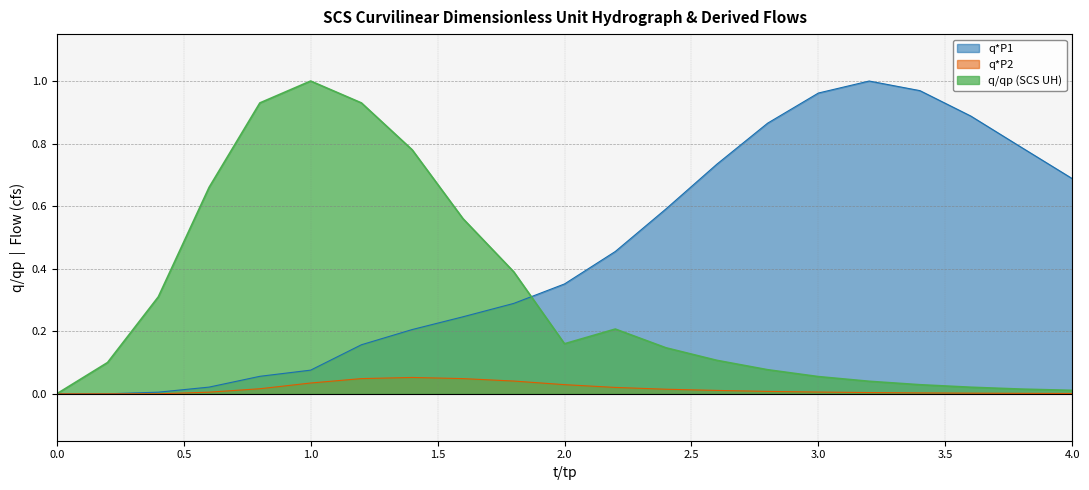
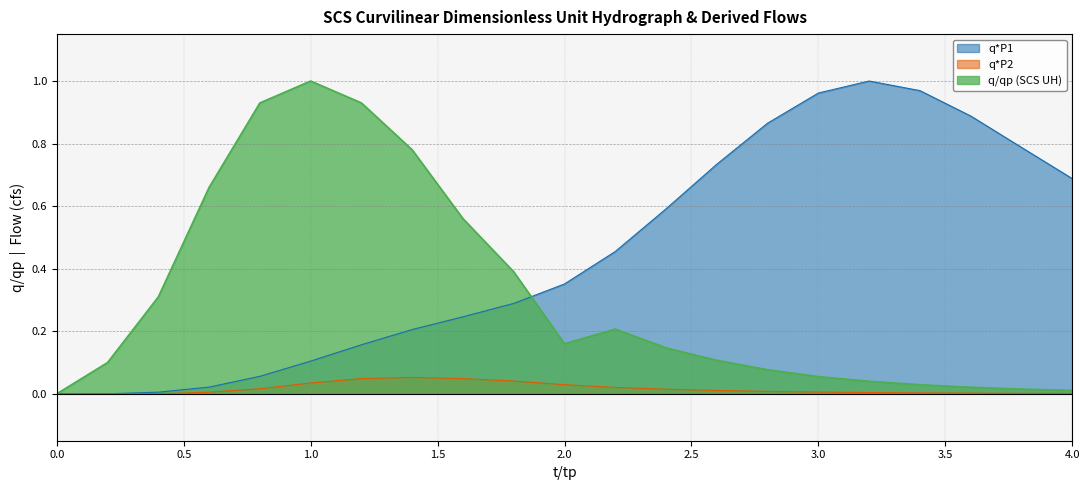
  {
    "q*P1": {
-     "1.0": 0.08,
+     "1.0": 0.10,
      "2.0": 0.35,
      "3.0": 0.96,
      "4.0": 0.69
    },
    "q*P2": {
      "1.0": 0.03,
      "2.0": 0.03,
      "3.0": 0.01,
      "4.0": 0.00
    },
    "q/qp (SCS UH)": {
      "1.0": 1.00,
      "2.0": 0.16,
      "3.0": 0.06,
      "4.0": 0.01
    }
  }
